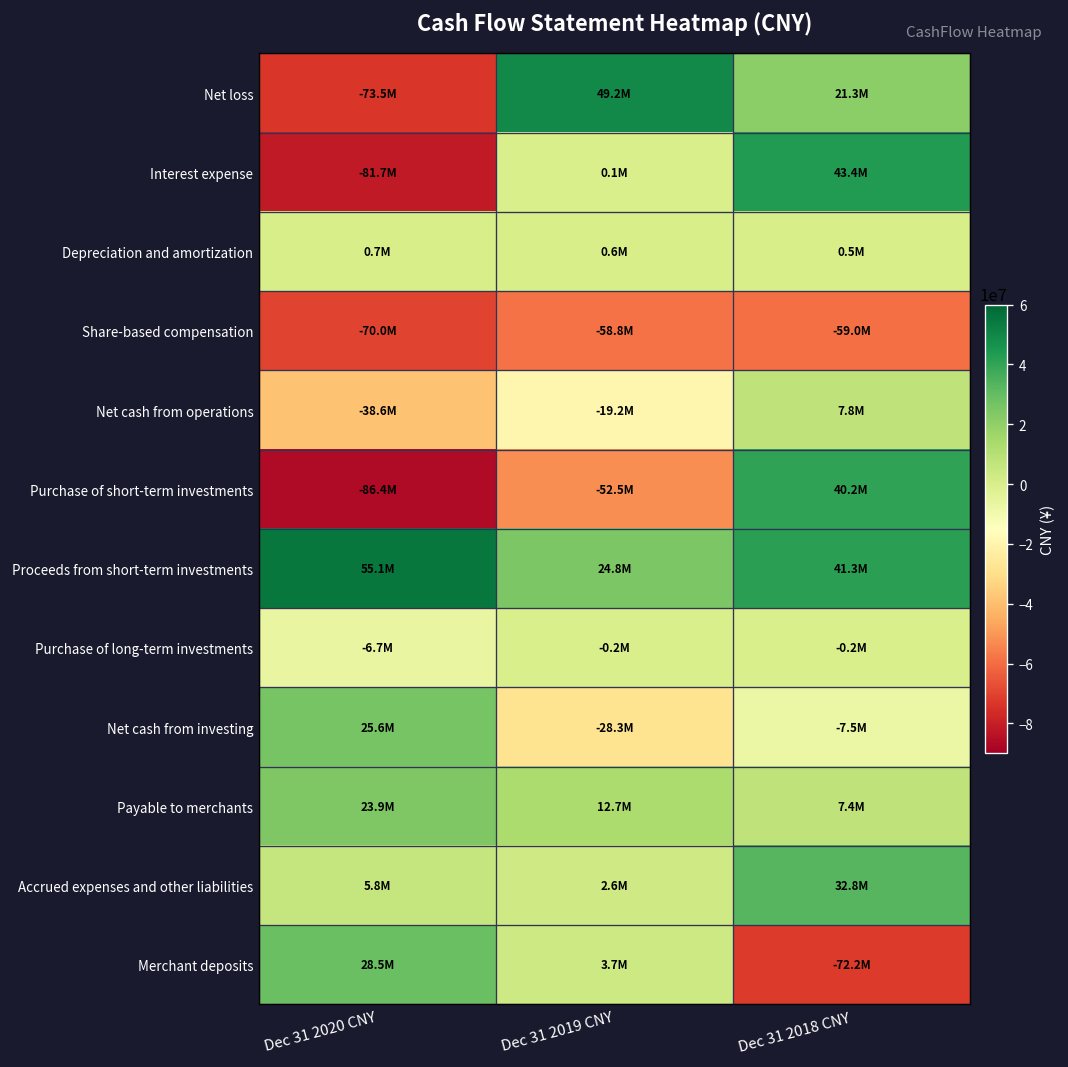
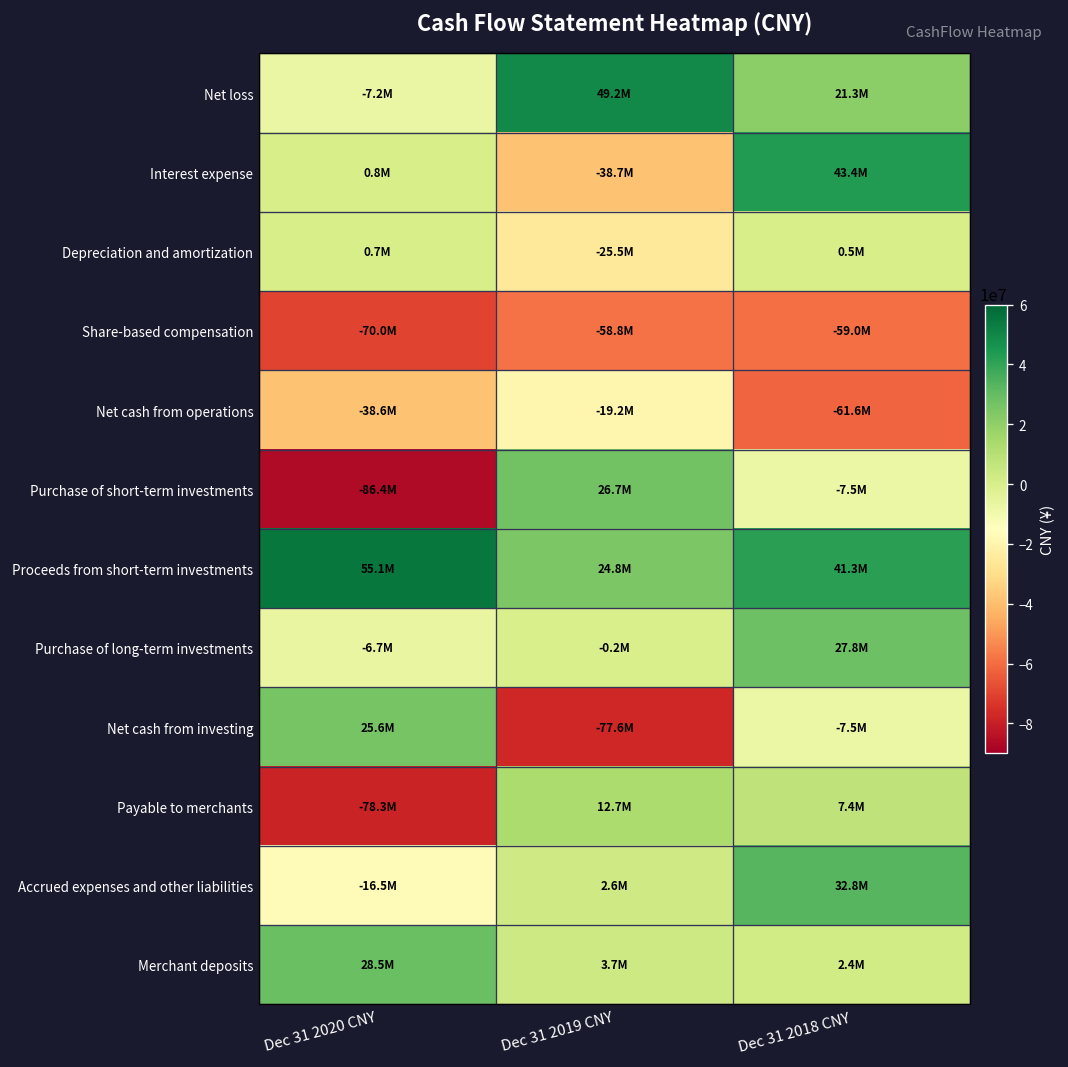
  {
    "Net loss": {
-     "Dec 31 2020 CNY": "-73.5M",
+     "Dec 31 2020 CNY": "-7.2M",
      "Dec 31 2019 CNY": "49.2M",
      "Dec 31 2018 CNY": "21.3M"
    },
    "Interest expense": {
-     "Dec 31 2020 CNY": "-81.7M",
-     "Dec 31 2019 CNY": "0.1M",
+     "Dec 31 2020 CNY": "0.8M",
+     "Dec 31 2019 CNY": "-38.7M",
      "Dec 31 2018 CNY": "43.4M"
    },
    "Depreciation and amortization": {
      "Dec 31 2020 CNY": "0.7M",
-     "Dec 31 2019 CNY": "0.6M",
+     "Dec 31 2019 CNY": "-25.5M",
      "Dec 31 2018 CNY": "0.5M"
    },
    "Share-based compensation": {
      "Dec 31 2020 CNY": "-70.0M",
      "Dec 31 2019 CNY": "-58.8M",
      "Dec 31 2018 CNY": "-59.0M"
    },
    "Net cash from operations": {
      "Dec 31 2020 CNY": "-38.6M",
      "Dec 31 2019 CNY": "-19.2M",
-     "Dec 31 2018 CNY": "7.8M"
+     "Dec 31 2018 CNY": "-61.6M"
    },
    "Purchase of short-term investments": {
      "Dec 31 2020 CNY": "-86.4M",
-     "Dec 31 2019 CNY": "-52.5M",
-     "Dec 31 2018 CNY": "40.2M"
+     "Dec 31 2019 CNY": "26.7M",
+     "Dec 31 2018 CNY": "-7.5M"
    },
    "Proceeds from short-term investments": {
      "Dec 31 2020 CNY": "55.1M",
      "Dec 31 2019 CNY": "24.8M",
      "Dec 31 2018 CNY": "41.3M"
    },
    "Purchase of long-term investments": {
      "Dec 31 2020 CNY": "-6.7M",
      "Dec 31 2019 CNY": "-0.2M",
-     "Dec 31 2018 CNY": "-0.2M"
+     "Dec 31 2018 CNY": "27.8M"
    },
    "Net cash from investing": {
      "Dec 31 2020 CNY": "25.6M",
-     "Dec 31 2019 CNY": "-28.3M",
+     "Dec 31 2019 CNY": "-77.6M",
      "Dec 31 2018 CNY": "-7.5M"
    },
    "Payable to merchants": {
-     "Dec 31 2020 CNY": "23.9M",
+     "Dec 31 2020 CNY": "-78.3M",
      "Dec 31 2019 CNY": "12.7M",
      "Dec 31 2018 CNY": "7.4M"
    },
    "Accrued expenses and other liabilities": {
-     "Dec 31 2020 CNY": "5.8M",
+     "Dec 31 2020 CNY": "-16.5M",
      "Dec 31 2019 CNY": "2.6M",
      "Dec 31 2018 CNY": "32.8M"
    },
    "Merchant deposits": {
      "Dec 31 2020 CNY": "28.5M",
      "Dec 31 2019 CNY": "3.7M",
-     "Dec 31 2018 CNY": "-72.2M"
+     "Dec 31 2018 CNY": "2.4M"
    }
  }
